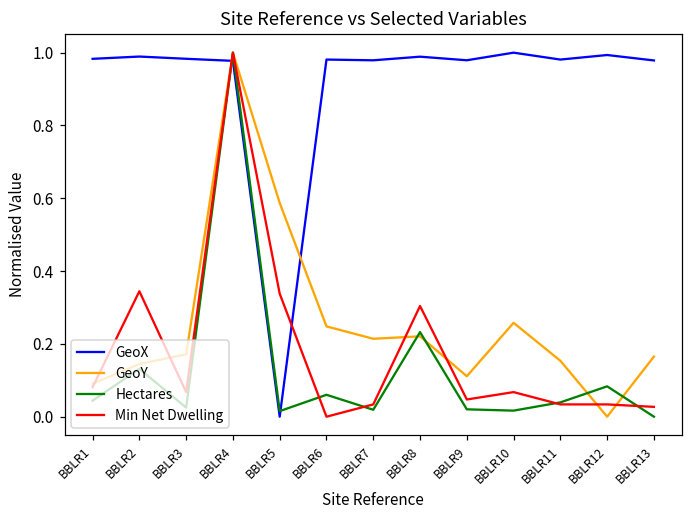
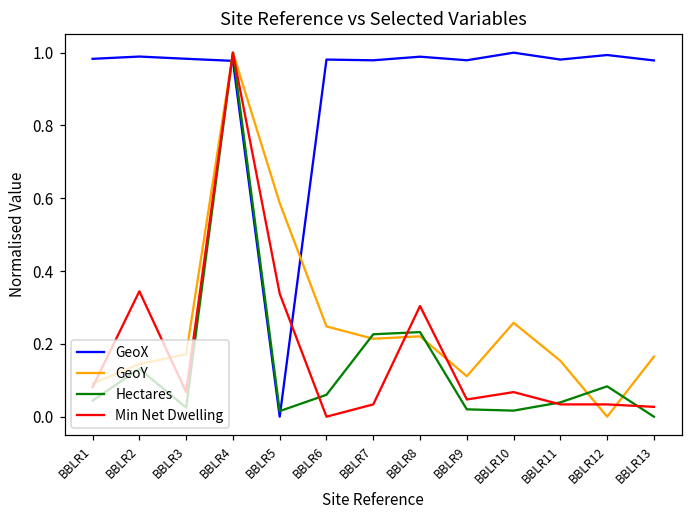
  {
    "GeoX": {
      "BBLR1": 0.98,
      "BBLR2": 0.99,
      "BBLR3": 0.98,
      "BBLR4": 0.98,
      "BBLR5": 0.00,
      "BBLR6": 0.98,
      "BBLR7": 0.98,
      "BBLR8": 0.99,
      "BBLR9": 0.98,
      "BBLR10": 1.00,
      "BBLR11": 0.98,
      "BBLR12": 0.99,
      "BBLR13": 0.98
    },
    "GeoY": {
      "BBLR5": 0.59,
      "BBLR6": 0.25,
      "BBLR7": 0.21,
      "BBLR8": 0.22,
      "BBLR9": 0.11,
      "BBLR10": 0.26,
      "BBLR11": 0.15,
      "BBLR12": 0.00,
      "BBLR13": 0.17
    },
    "Hectares": {
      "BBLR5": 0.02,
      "BBLR6": 0.06,
-     "BBLR7": 0.02,
+     "BBLR7": 0.23,
      "BBLR8": 0.23,
      "BBLR9": 0.02,
      "BBLR10": 0.02,
      "BBLR12": 0.08,
      "BBLR13": 0.00
    },
    "Min Net Dwelling": {
      "BBLR2": 0.34,
      "BBLR5": 0.34,
      "BBLR6": 0.00,
      "BBLR7": 0.03,
      "BBLR8": 0.30,
      "BBLR9": 0.05,
      "BBLR10": 0.07,
      "BBLR12": 0.03,
      "BBLR13": 0.03
    }
  }
